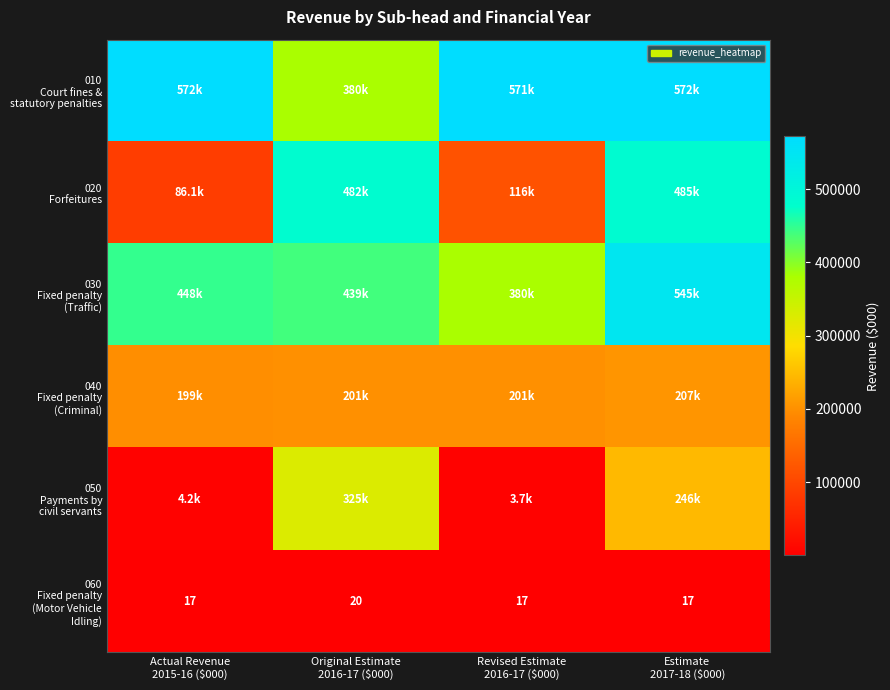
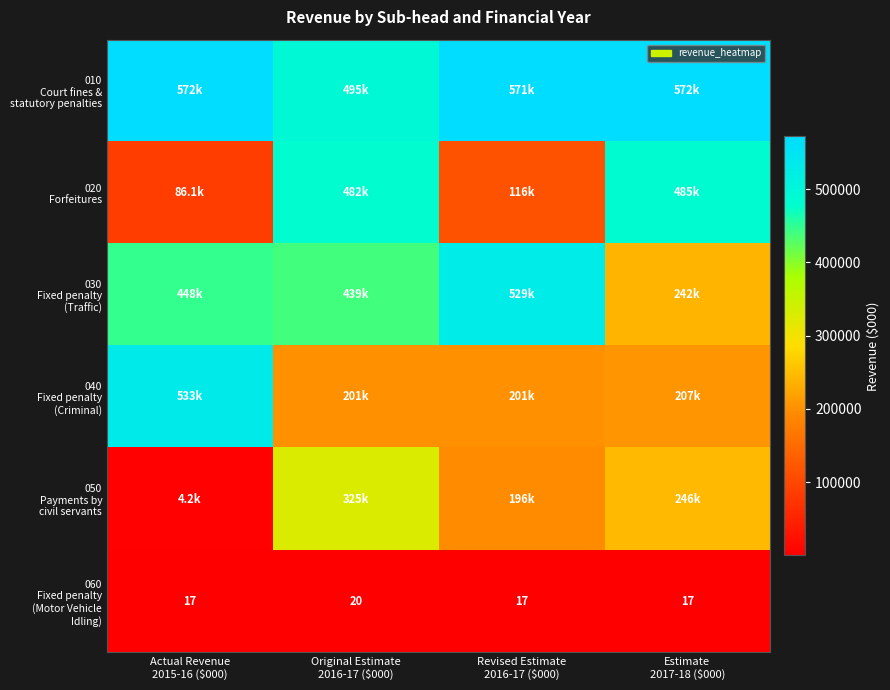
  {
    "010 Court fines & statutory penalties": {
      "Actual Revenue 2015-16 ($000)": "572k",
-     "Original Estimate 2016-17 ($000)": "380k",
+     "Original Estimate 2016-17 ($000)": "495k",
      "Revised Estimate 2016-17 ($000)": "571k",
      "Estimate 2017-18 ($000)": "572k"
    },
    "020 Forfeitures": {
      "Actual Revenue 2015-16 ($000)": "86.1k",
      "Original Estimate 2016-17 ($000)": "482k",
      "Revised Estimate 2016-17 ($000)": "116k",
      "Estimate 2017-18 ($000)": "485k"
    },
    "030 Fixed penalty (Traffic)": {
      "Actual Revenue 2015-16 ($000)": "448k",
      "Original Estimate 2016-17 ($000)": "439k",
-     "Revised Estimate 2016-17 ($000)": "380k",
-     "Estimate 2017-18 ($000)": "545k"
+     "Revised Estimate 2016-17 ($000)": "529k",
+     "Estimate 2017-18 ($000)": "242k"
    },
    "040 Fixed penalty (Criminal)": {
-     "Actual Revenue 2015-16 ($000)": "199k",
+     "Actual Revenue 2015-16 ($000)": "533k",
      "Original Estimate 2016-17 ($000)": "201k",
      "Revised Estimate 2016-17 ($000)": "201k",
      "Estimate 2017-18 ($000)": "207k"
    },
    "050 Payments by civil servants": {
      "Actual Revenue 2015-16 ($000)": "4.2k",
      "Original Estimate 2016-17 ($000)": "325k",
-     "Revised Estimate 2016-17 ($000)": "3.7k",
+     "Revised Estimate 2016-17 ($000)": "196k",
      "Estimate 2017-18 ($000)": "246k"
    },
    "060 Fixed penalty (Motor Vehicle Idling)": {
      "Actual Revenue 2015-16 ($000)": "17",
      "Original Estimate 2016-17 ($000)": "20",
      "Revised Estimate 2016-17 ($000)": "17",
      "Estimate 2017-18 ($000)": "17"
    }
  }
